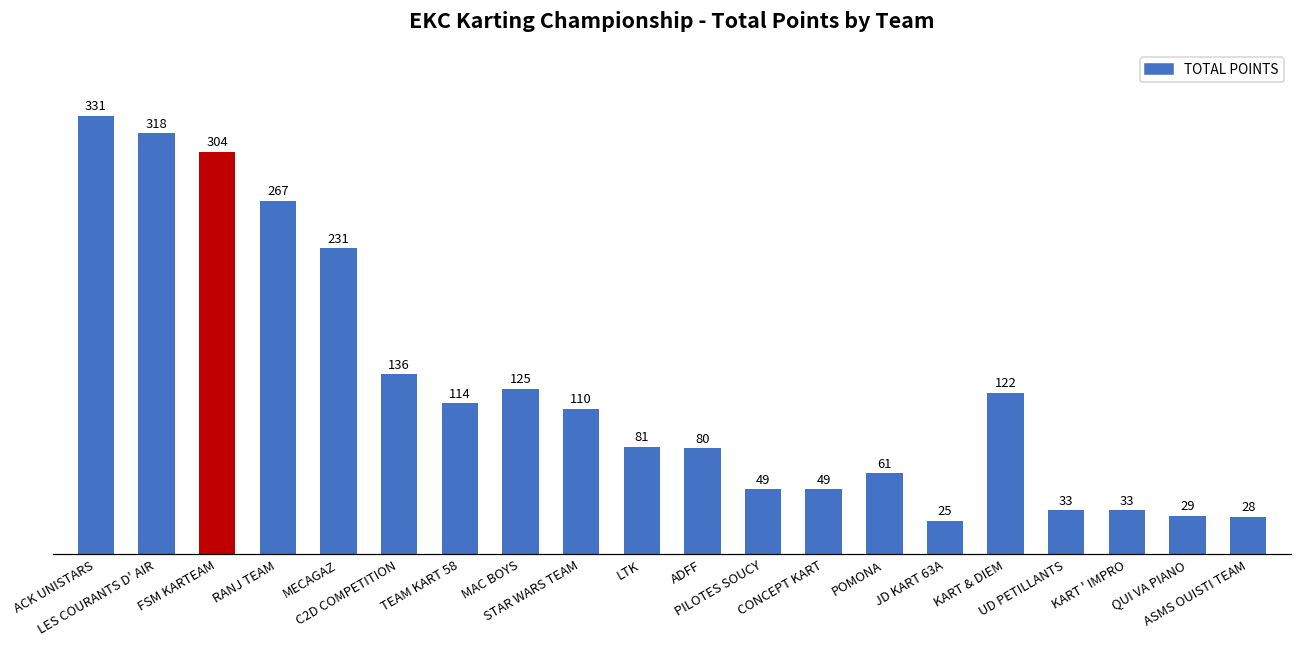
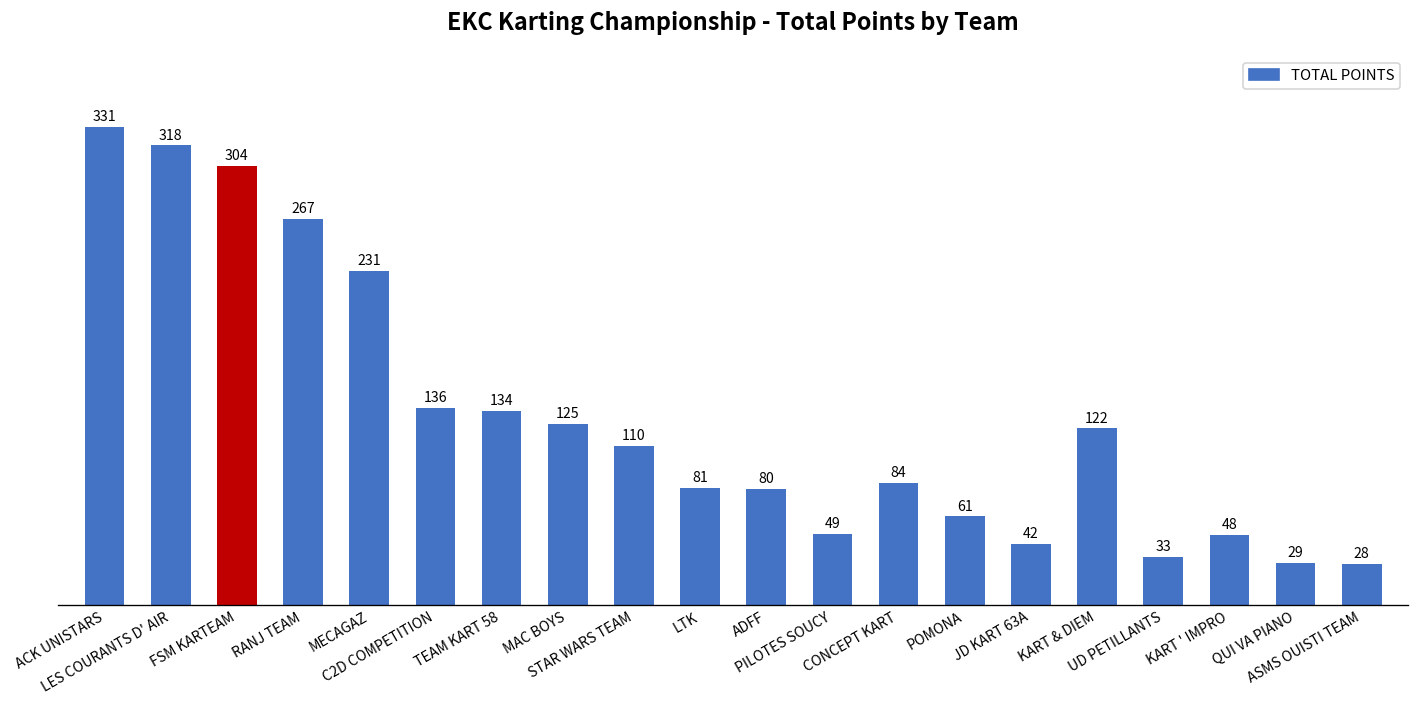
  {
    "ACK UNISTARS": 331,
    "LES COURANTS D' AIR": 318,
    "FSM KARTEAM": 304,
    "RANJ TEAM": 267,
    "MECAGAZ": 231,
    "C2D COMPETITION": 136,
-   "TEAM KART 58": 114,
+   "TEAM KART 58": 134,
    "MAC BOYS": 125,
    "STAR WARS TEAM": 110,
    "LTK": 81,
    "ADFF": 80,
    "PILOTES SOUCY": 49,
-   "CONCEPT KART": 49,
+   "CONCEPT KART": 84,
    "POMONA": 61,
-   "JD KART 63A": 25,
+   "JD KART 63A": 42,
    "KART & DIEM": 122,
    "UD PETILLANTS": 33,
-   "KART ' IMPRO": 33,
+   "KART ' IMPRO": 48,
    "QUI VA PIANO": 29,
    "ASMS OUISTI TEAM": 28
  }
